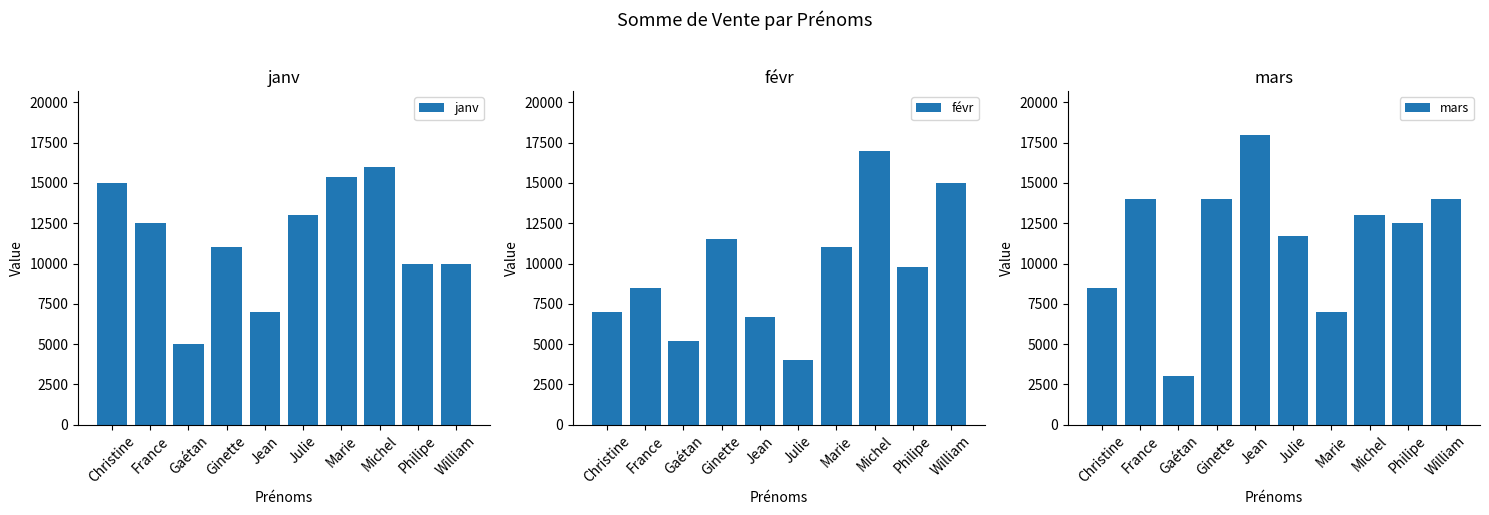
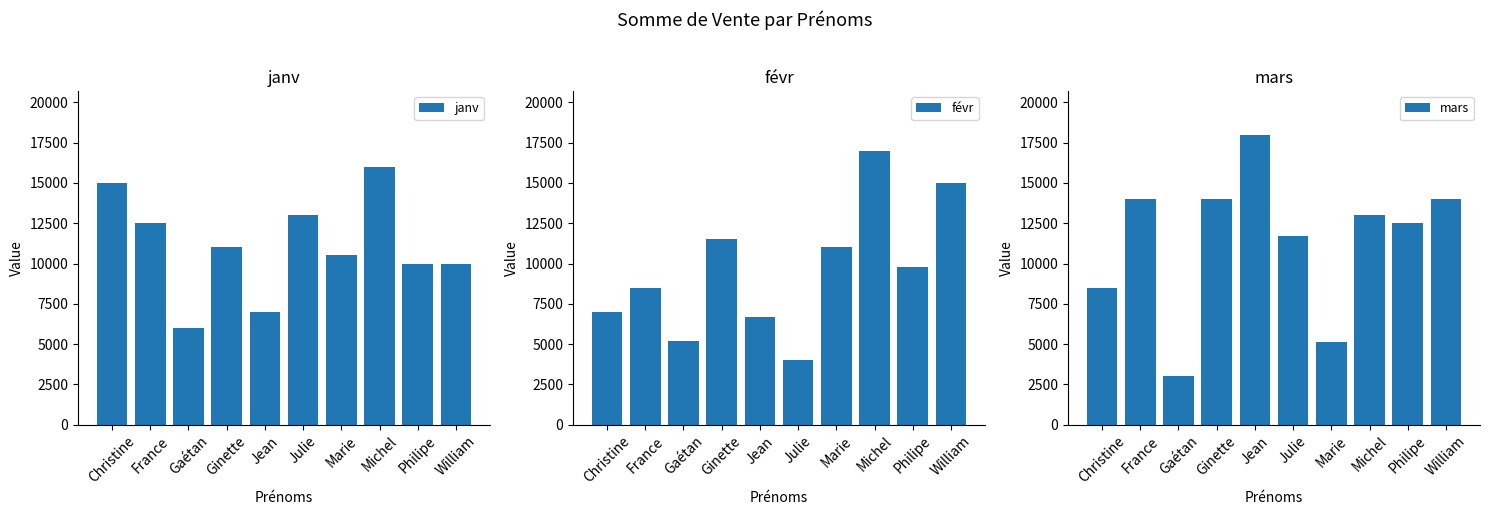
  {
    "janv": {
      "Christine": 15000,
      "France": 12500,
-     "Gaétan": 5000,
+     "Gaétan": 6000,
      "Ginette": 11000,
      "Jean": 7000,
      "Julie": 13000,
-     "Marie": 15300,
+     "Marie": 10500,
      "Michel": 16000,
      "Philipe": 10000,
      "William": 10000
    },
    "févr": {
      "Christine": 7000,
      "France": 8500,
      "Gaétan": 5200,
      "Ginette": 11500,
      "Jean": 6700,
      "Julie": 4000,
      "Marie": 11000,
      "Michel": 17000,
      "Philipe": 9800,
      "William": 15000
    },
    "mars": {
      "Christine": 8500,
      "France": 14000,
      "Gaétan": 3000,
      "Ginette": 14000,
      "Jean": 18000,
      "Julie": 11700,
-     "Marie": 7000,
+     "Marie": 5100,
      "Michel": 13000,
      "Philipe": 12500,
      "William": 14000
    }
  }
